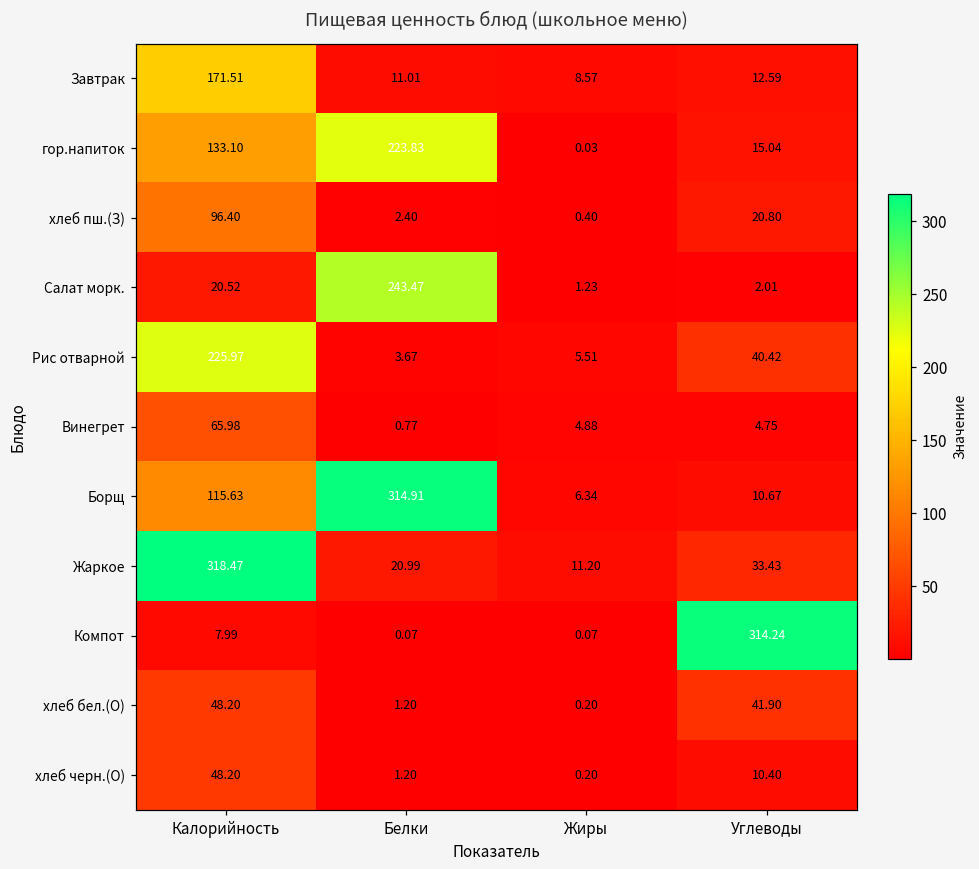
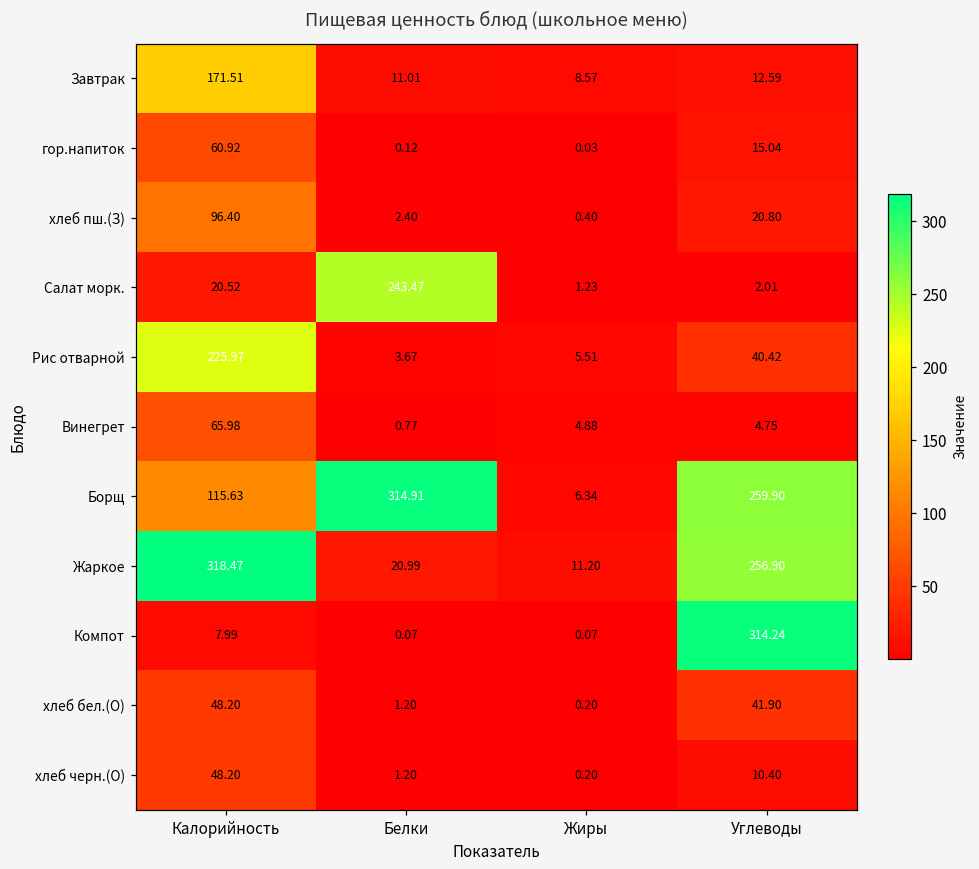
  {
    "Завтрак": {
      "Калорийность": 171.51,
      "Белки": 11.01,
      "Жиры": 8.57,
      "Углеводы": 12.59
    },
    "гор.напиток": {
-     "Калорийность": 133.10,
-     "Белки": 223.83,
+     "Калорийность": 60.92,
+     "Белки": 0.12,
      "Жиры": 0.03,
      "Углеводы": 15.04
    },
    "хлеб пш.(З)": {
      "Калорийность": 96.40,
      "Белки": 2.40,
      "Жиры": 0.40,
      "Углеводы": 20.80
    },
    "Салат морк.": {
      "Калорийность": 20.52,
      "Белки": 243.47,
      "Жиры": 1.23,
      "Углеводы": 2.01
    },
    "Рис отварной": {
      "Калорийность": 225.97,
      "Белки": 3.67,
      "Жиры": 5.51,
      "Углеводы": 40.42
    },
    "Винегрет": {
      "Калорийность": 65.98,
      "Белки": 0.77,
      "Жиры": 4.88,
      "Углеводы": 4.75
    },
    "Борщ": {
      "Калорийность": 115.63,
      "Белки": 314.91,
      "Жиры": 6.34,
-     "Углеводы": 10.67
+     "Углеводы": 259.90
    },
    "Жаркое": {
      "Калорийность": 318.47,
      "Белки": 20.99,
      "Жиры": 11.20,
-     "Углеводы": 33.43
+     "Углеводы": 256.90
    },
    "Компот": {
      "Калорийность": 7.99,
      "Белки": 0.07,
      "Жиры": 0.07,
      "Углеводы": 314.24
    },
    "хлеб бел.(О)": {
      "Калорийность": 48.20,
      "Белки": 1.20,
      "Жиры": 0.20,
      "Углеводы": 41.90
    },
    "хлеб черн.(О)": {
      "Калорийность": 48.20,
      "Белки": 1.20,
      "Жиры": 0.20,
      "Углеводы": 10.40
    }
  }
